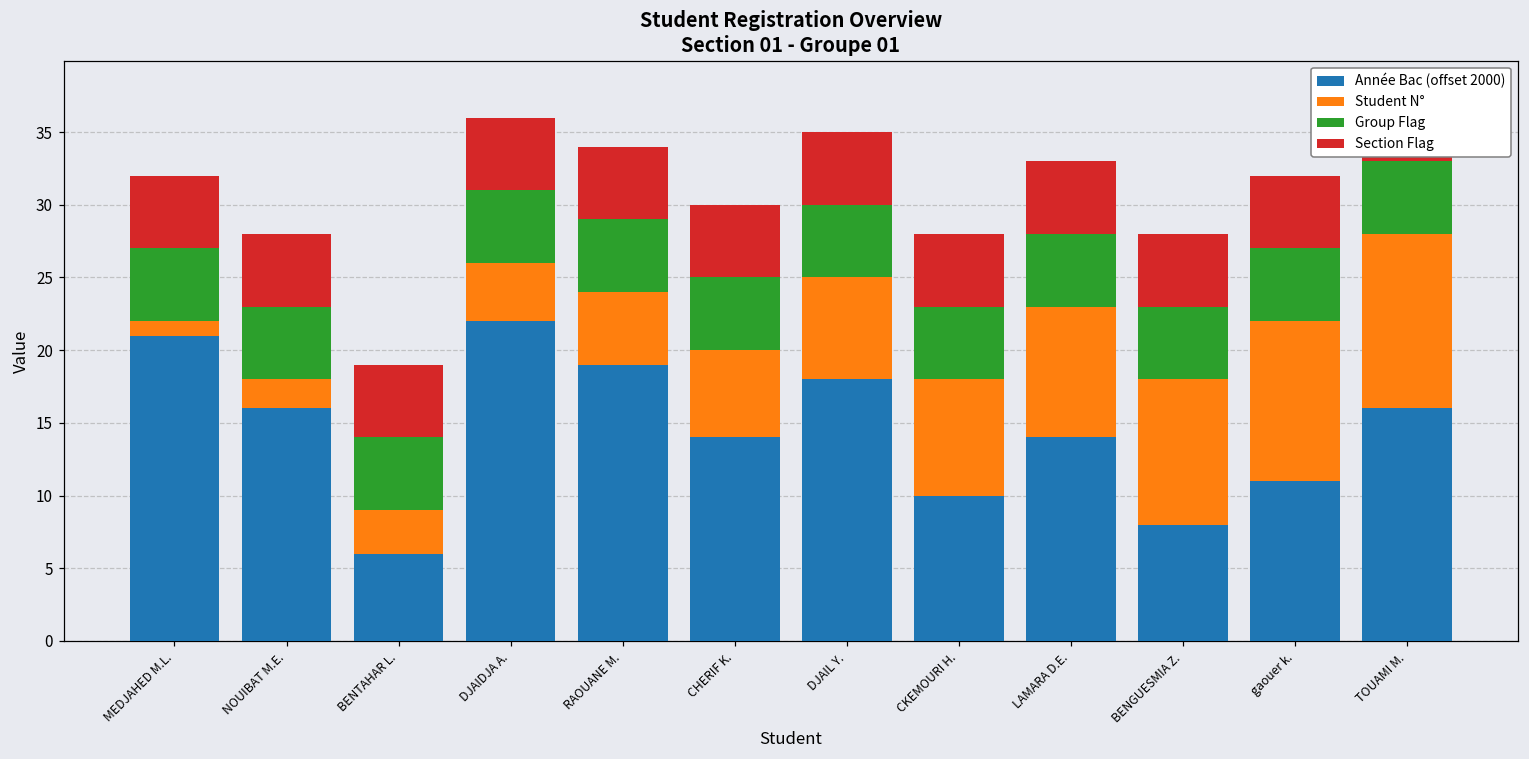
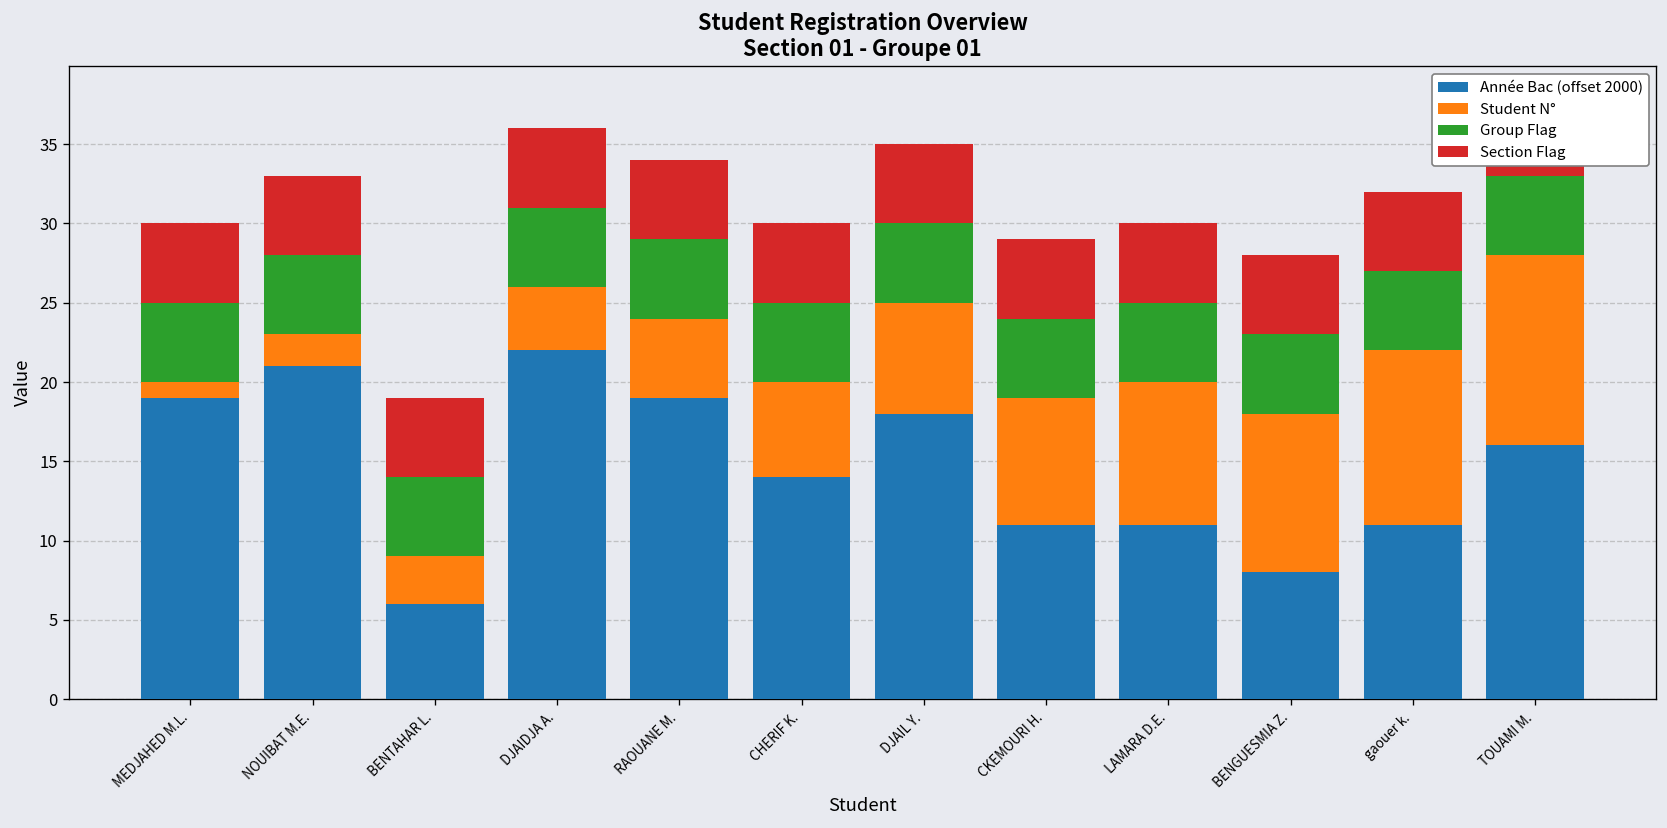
  {
    "Année Bac (offset 2000)": {
-     "MEDJAHED M.L.": 21.0,
-     "NOUIBAT M.E.": 16.0,
+     "MEDJAHED M.L.": 19.0,
+     "NOUIBAT M.E.": 21.0,
      "BENTAHAR L.": 6.0,
      "DJAIDJA A.": 22.0,
      "RAOUANE M.": 19.0,
      "CHERIF K.": 14.0,
      "DJAIL Y.": 18.0,
-     "CKEMOURI H.": 10.0,
-     "LAMARA D.E.": 14.0,
+     "CKEMOURI H.": 11.0,
+     "LAMARA D.E.": 11.0,
      "BENGUESMIA Z.": 8.0,
      "gaouer k.": 11.0,
      "TOUAMI M.": 16.0
    },
    "Student N°": {
      "MEDJAHED M.L.": 1.0,
      "NOUIBAT M.E.": 2.0,
      "BENTAHAR L.": 3.0,
      "DJAIDJA A.": 4.0,
      "RAOUANE M.": 5.0,
      "CHERIF K.": 6.0,
      "DJAIL Y.": 7.0,
      "CKEMOURI H.": 8.0,
      "LAMARA D.E.": 9.0,
      "BENGUESMIA Z.": 10.0,
      "gaouer k.": 11.0,
      "TOUAMI M.": 12.0
    },
    "Group Flag": {
      "MEDJAHED M.L.": 5.0,
      "NOUIBAT M.E.": 5.0,
      "BENTAHAR L.": 5.0,
      "DJAIDJA A.": 5.0,
      "RAOUANE M.": 5.0,
      "CHERIF K.": 5.0,
      "DJAIL Y.": 5.0,
      "CKEMOURI H.": 5.0,
      "LAMARA D.E.": 5.0,
      "BENGUESMIA Z.": 5.0,
      "gaouer k.": 5.0,
      "TOUAMI M.": 5.0
    },
    "Section Flag": {
      "MEDJAHED M.L.": 5.0,
      "NOUIBAT M.E.": 5.0,
      "BENTAHAR L.": 5.0,
      "DJAIDJA A.": 5.0,
      "RAOUANE M.": 5.0,
      "CHERIF K.": 5.0,
      "DJAIL Y.": 5.0,
      "CKEMOURI H.": 5.0,
      "LAMARA D.E.": 5.0,
      "BENGUESMIA Z.": 5.0,
      "gaouer k.": 5.0
    }
  }
